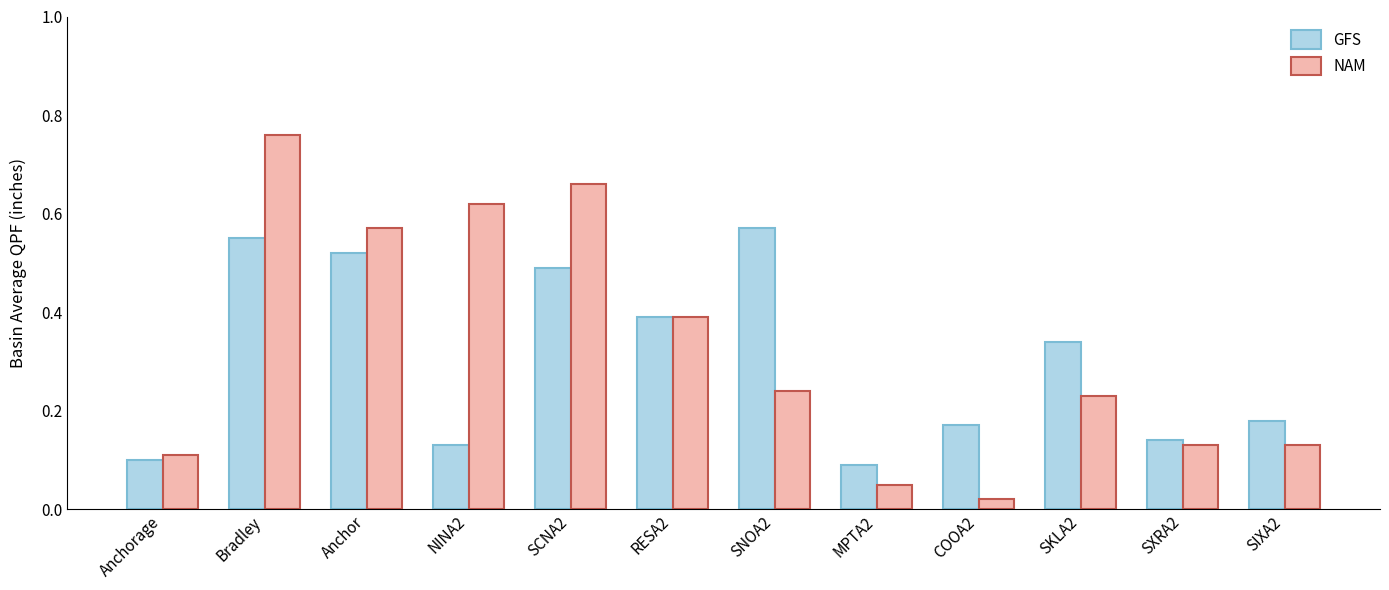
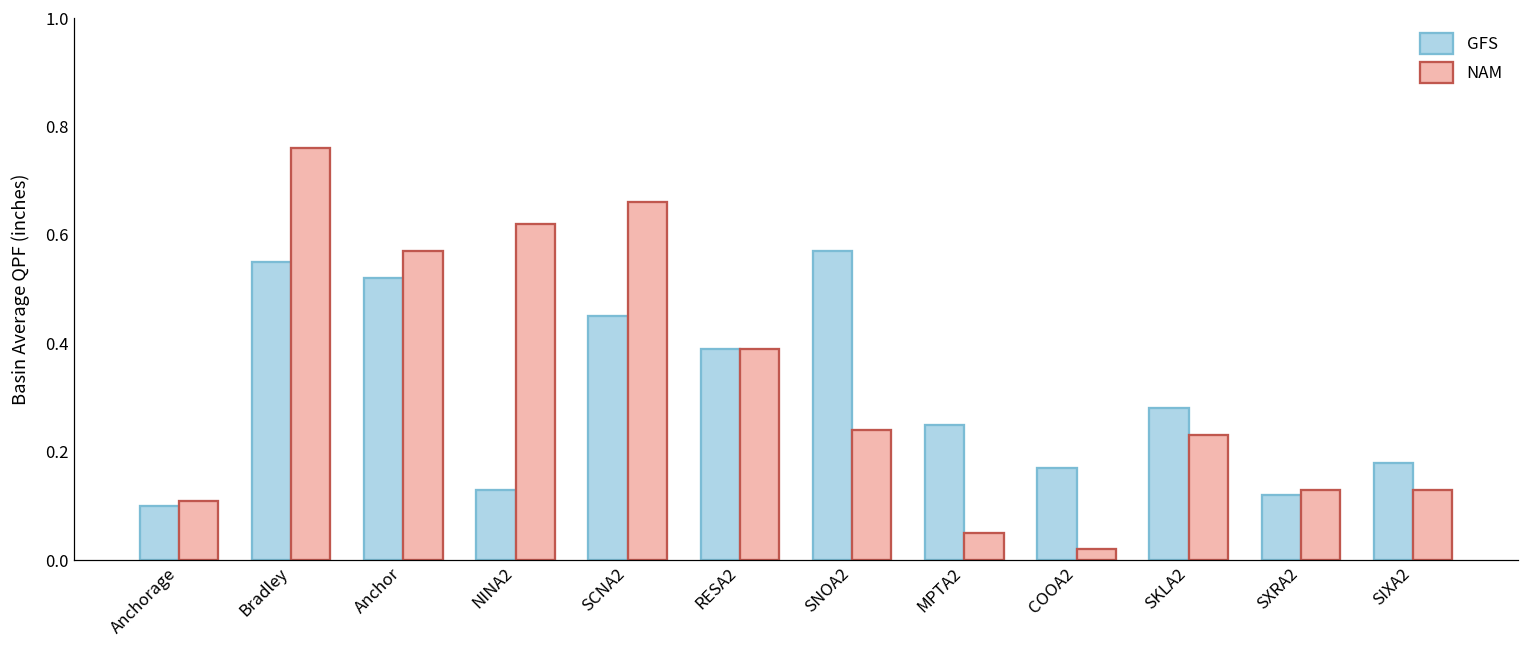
  {
    "GFS": {
      "Anchorage": 0.10,
      "Bradley": 0.55,
      "Anchor": 0.52,
      "NINA2": 0.13,
-     "SCNA2": 0.49,
+     "SCNA2": 0.45,
      "RESA2": 0.39,
      "SNOA2": 0.57,
-     "MPTA2": 0.09,
+     "MPTA2": 0.25,
      "COOA2": 0.17,
-     "SKLA2": 0.34,
-     "SXRA2": 0.14,
+     "SKLA2": 0.28,
+     "SXRA2": 0.12,
      "SIXA2": 0.18
    },
    "NAM": {
      "Anchorage": 0.11,
      "Bradley": 0.76,
      "Anchor": 0.57,
      "NINA2": 0.62,
      "SCNA2": 0.66,
      "RESA2": 0.39,
      "SNOA2": 0.24,
      "MPTA2": 0.05,
      "COOA2": 0.02,
      "SKLA2": 0.23,
      "SXRA2": 0.13,
      "SIXA2": 0.13
    }
  }
